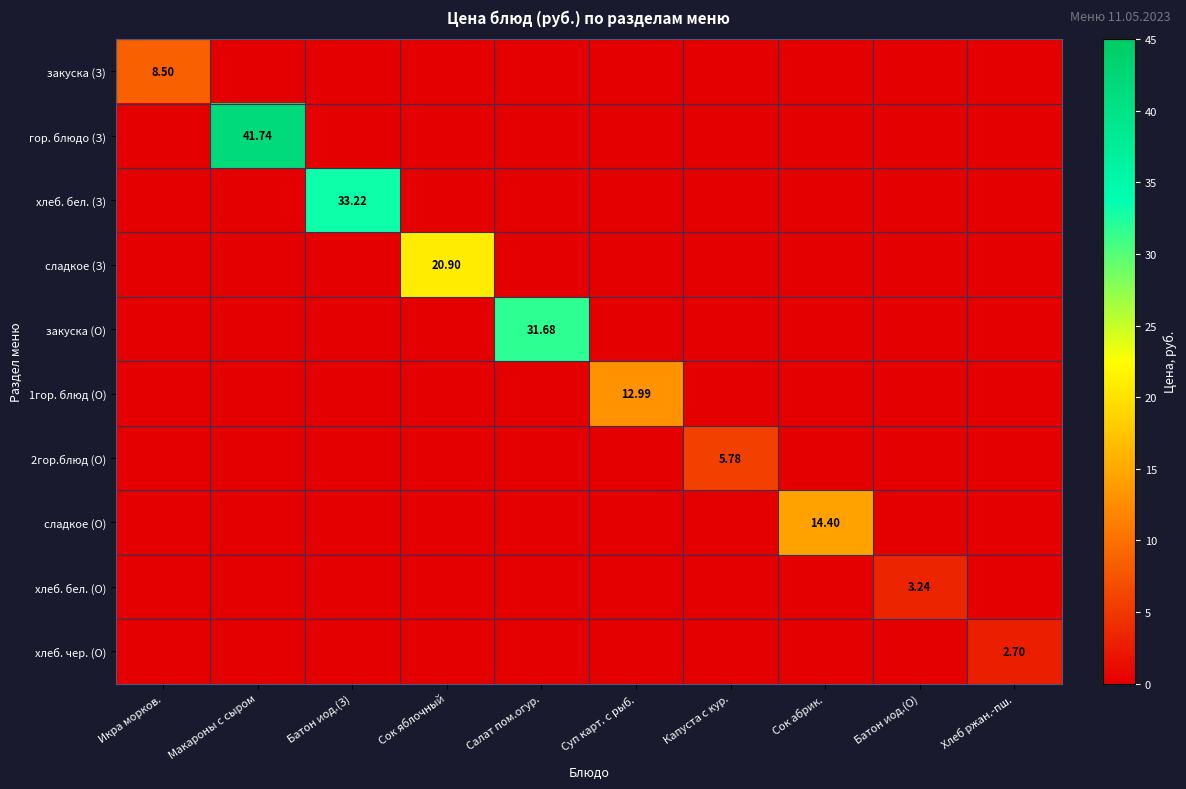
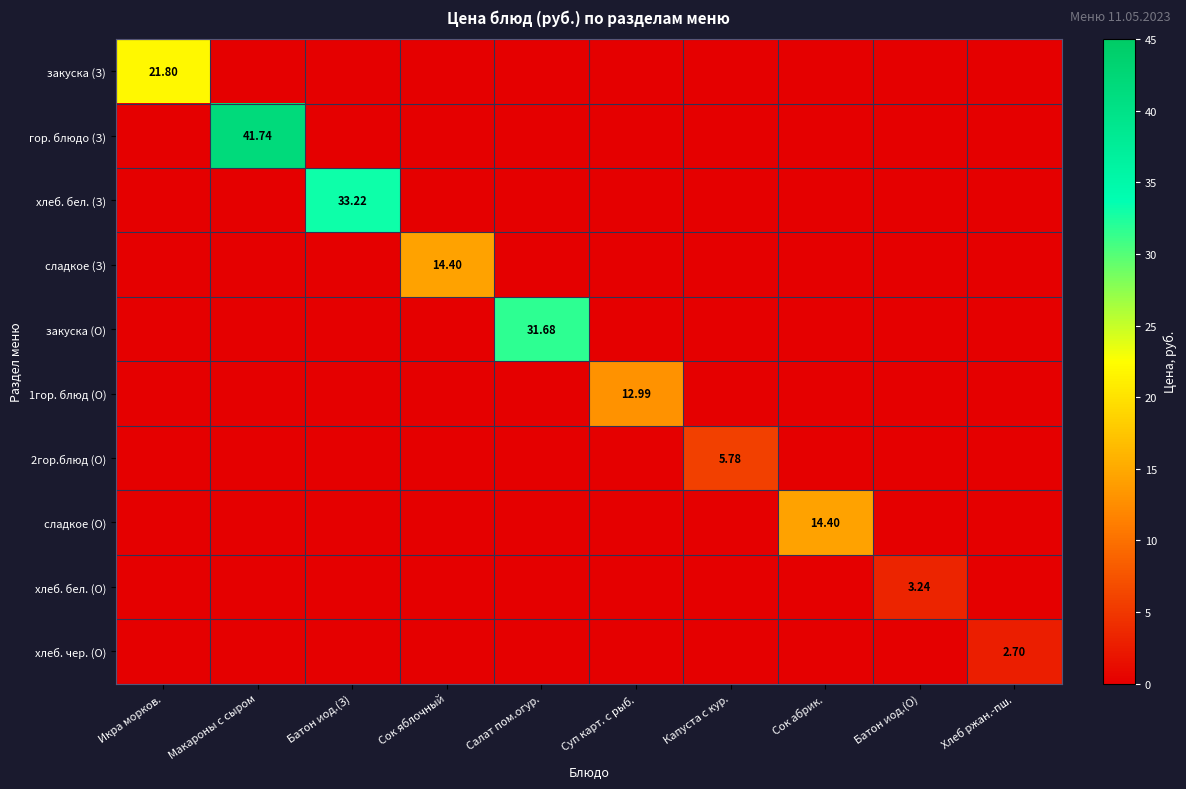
  {
    "закуска (З)": {
-     "Икра морков.": 8.50
+     "Икра морков.": 21.80
    },
    "гор. блюдо (З)": {
      "Макароны с сыром": 41.74
    },
    "хлеб. бел. (З)": {
      "Батон иод.(З)": 33.22
    },
    "сладкое (З)": {
-     "Сок яблочный": 20.90
+     "Сок яблочный": 14.40
    },
    "закуска (О)": {
      "Салат пом.огур.": 31.68
    },
    "1гор. блюд (О)": {
      "Суп карт. с рыб.": 12.99
    },
    "2гор.блюд (О)": {
      "Капуста с кур.": 5.78
    },
    "сладкое (О)": {
      "Сок абрик.": 14.40
    },
    "хлеб. бел. (О)": {
      "Батон иод.(О)": 3.24
    },
    "хлеб. чер. (О)": {
      "Хлеб ржан.-пш.": 2.70
    }
  }
